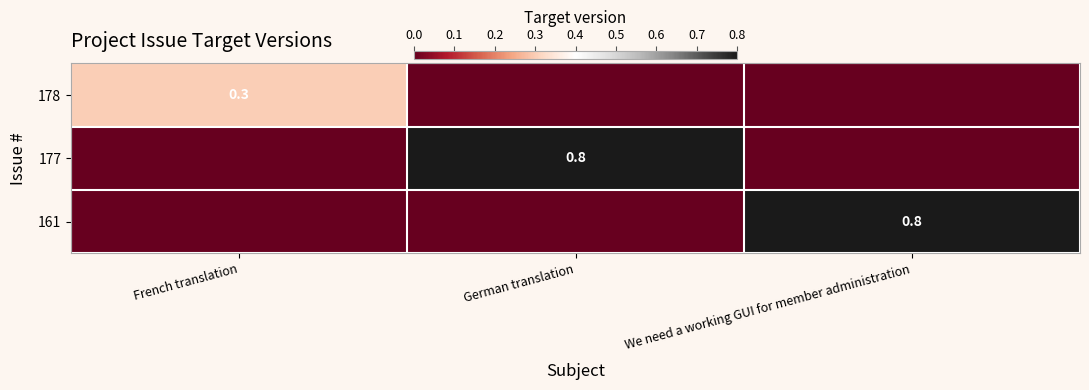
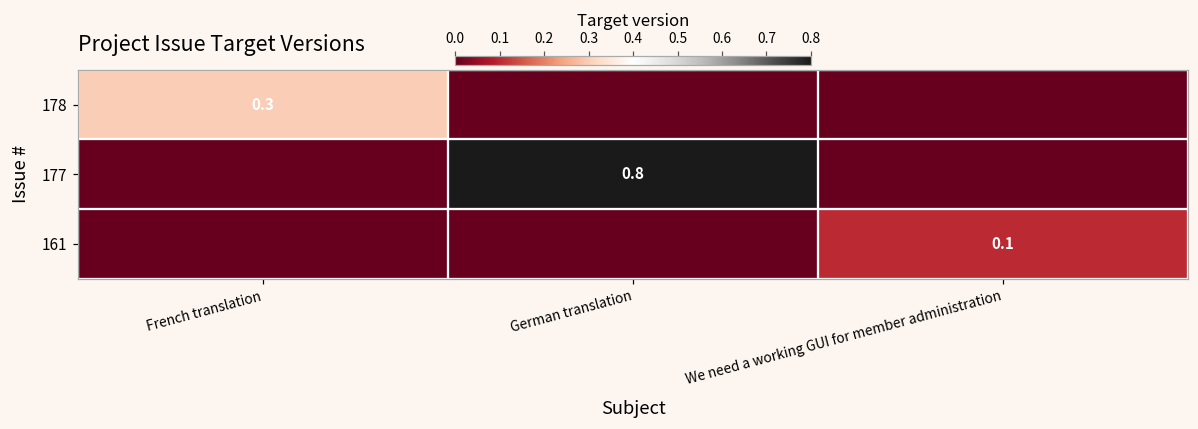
  {
    "178": {
      "French translation": 0.3
    },
    "177": {
      "German translation": 0.8
    },
    "161": {
-     "We need a working GUI for member administration": 0.8
+     "We need a working GUI for member administration": 0.1
    }
  }
